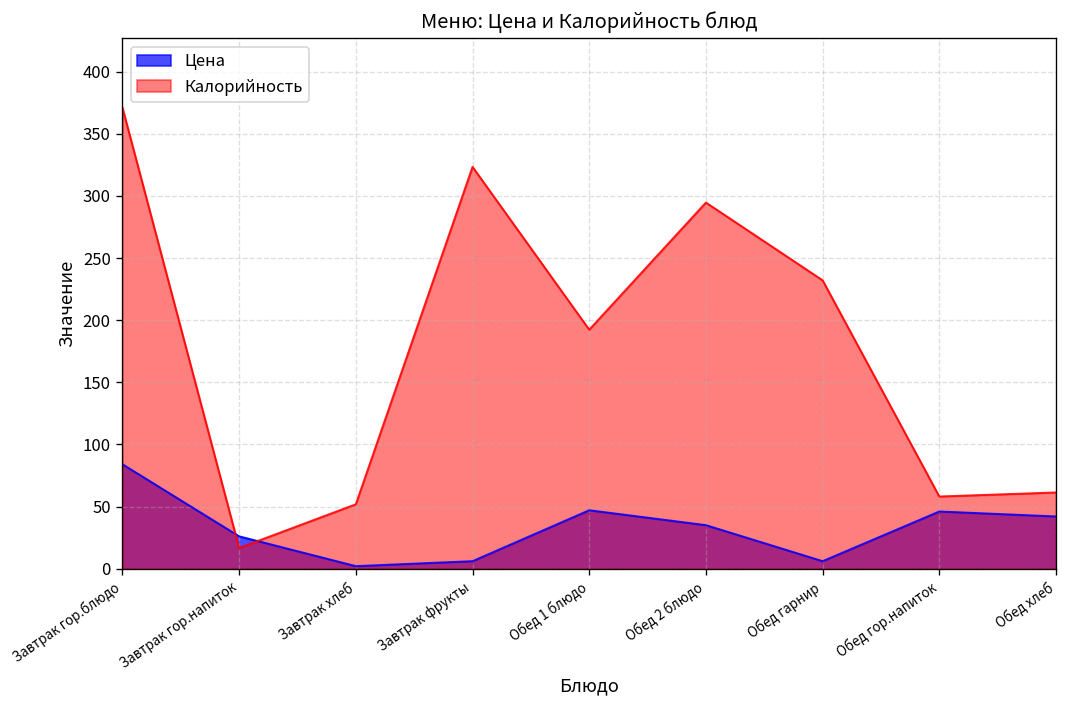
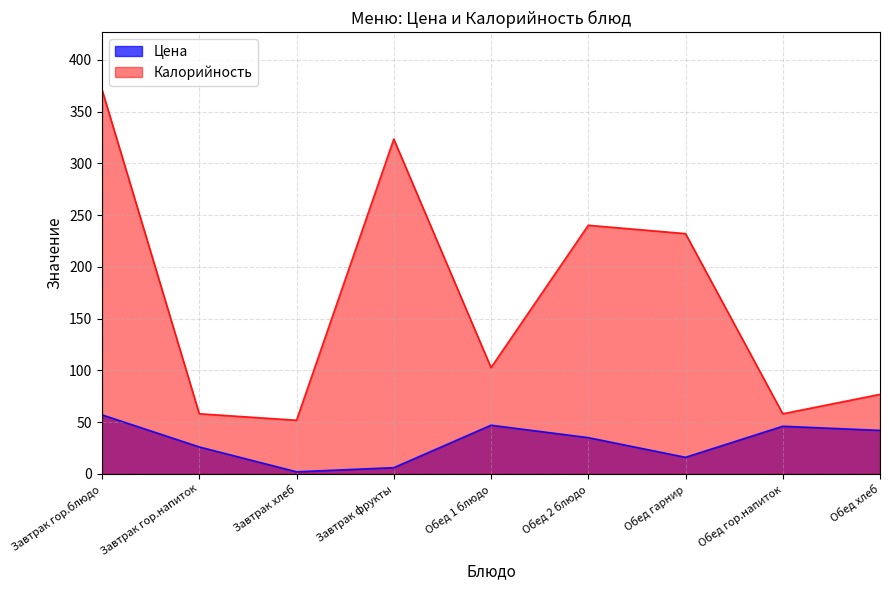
  {
    "Цена": {
-     "Завтрак гор.блюдо": 84,
+     "Завтрак гор.блюдо": 57,
      "Завтрак гор.напиток": 26,
      "Завтрак хлеб": 2,
      "Завтрак фрукты": 6,
      "Обед 1 блюдо": 47,
      "Обед 2 блюдо": 35,
-     "Обед гарнир": 6,
+     "Обед гарнир": 16,
      "Обед гор.напиток": 46,
      "Обед хлеб": 42
    },
    "Калорийность": {
      "Завтрак гор.блюдо": 371,
-     "Завтрак гор.напиток": 17,
+     "Завтрак гор.напиток": 58,
      "Завтрак хлеб": 52,
      "Завтрак фрукты": 323,
-     "Обед 1 блюдо": 192,
-     "Обед 2 блюдо": 295,
+     "Обед 1 блюдо": 103,
+     "Обед 2 блюдо": 240,
      "Обед гарнир": 232,
      "Обед гор.напиток": 58,
-     "Обед хлеб": 61
+     "Обед хлеб": 77
    }
  }
